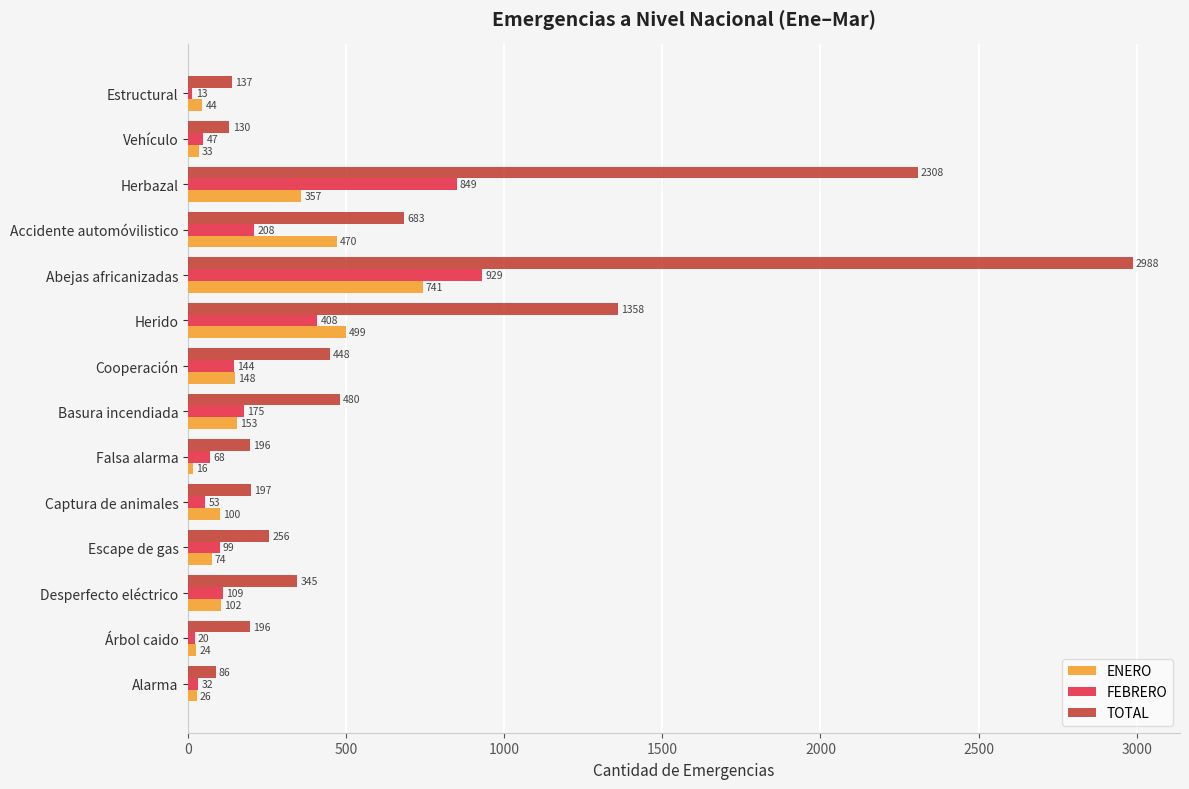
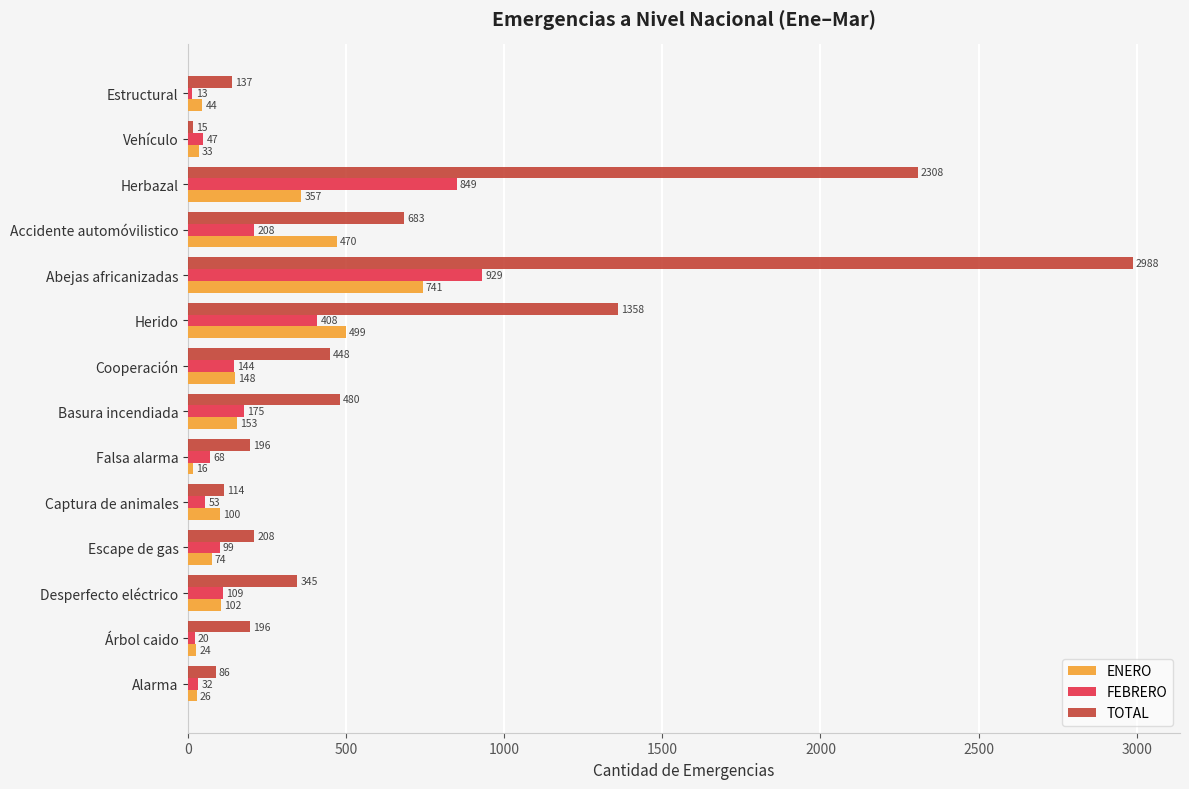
  {
    "ENERO": {
      "Estructural": 44,
      "Vehículo": 33,
      "Herbazal": 357,
      "Accidente automóvilistico": 470,
      "Abejas africanizadas": 741,
      "Herido": 499,
      "Cooperación": 148,
      "Basura incendiada": 153,
      "Falsa alarma": 16,
      "Captura de animales": 100,
      "Escape de gas": 74,
      "Desperfecto eléctrico": 102,
      "Árbol caido": 24,
      "Alarma": 26
    },
    "FEBRERO": {
      "Estructural": 13,
      "Vehículo": 47,
      "Herbazal": 849,
      "Accidente automóvilistico": 208,
      "Abejas africanizadas": 929,
      "Herido": 408,
      "Cooperación": 144,
      "Basura incendiada": 175,
      "Falsa alarma": 68,
      "Captura de animales": 53,
      "Escape de gas": 99,
      "Desperfecto eléctrico": 109,
      "Árbol caido": 20,
      "Alarma": 32
    },
    "TOTAL": {
      "Estructural": 137,
-     "Vehículo": 130,
+     "Vehículo": 15,
      "Herbazal": 2308,
      "Accidente automóvilistico": 683,
      "Abejas africanizadas": 2988,
      "Herido": 1358,
      "Cooperación": 448,
      "Basura incendiada": 480,
      "Falsa alarma": 196,
-     "Captura de animales": 197,
-     "Escape de gas": 256,
+     "Captura de animales": 114,
+     "Escape de gas": 208,
      "Desperfecto eléctrico": 345,
      "Árbol caido": 196,
      "Alarma": 86
    }
  }
